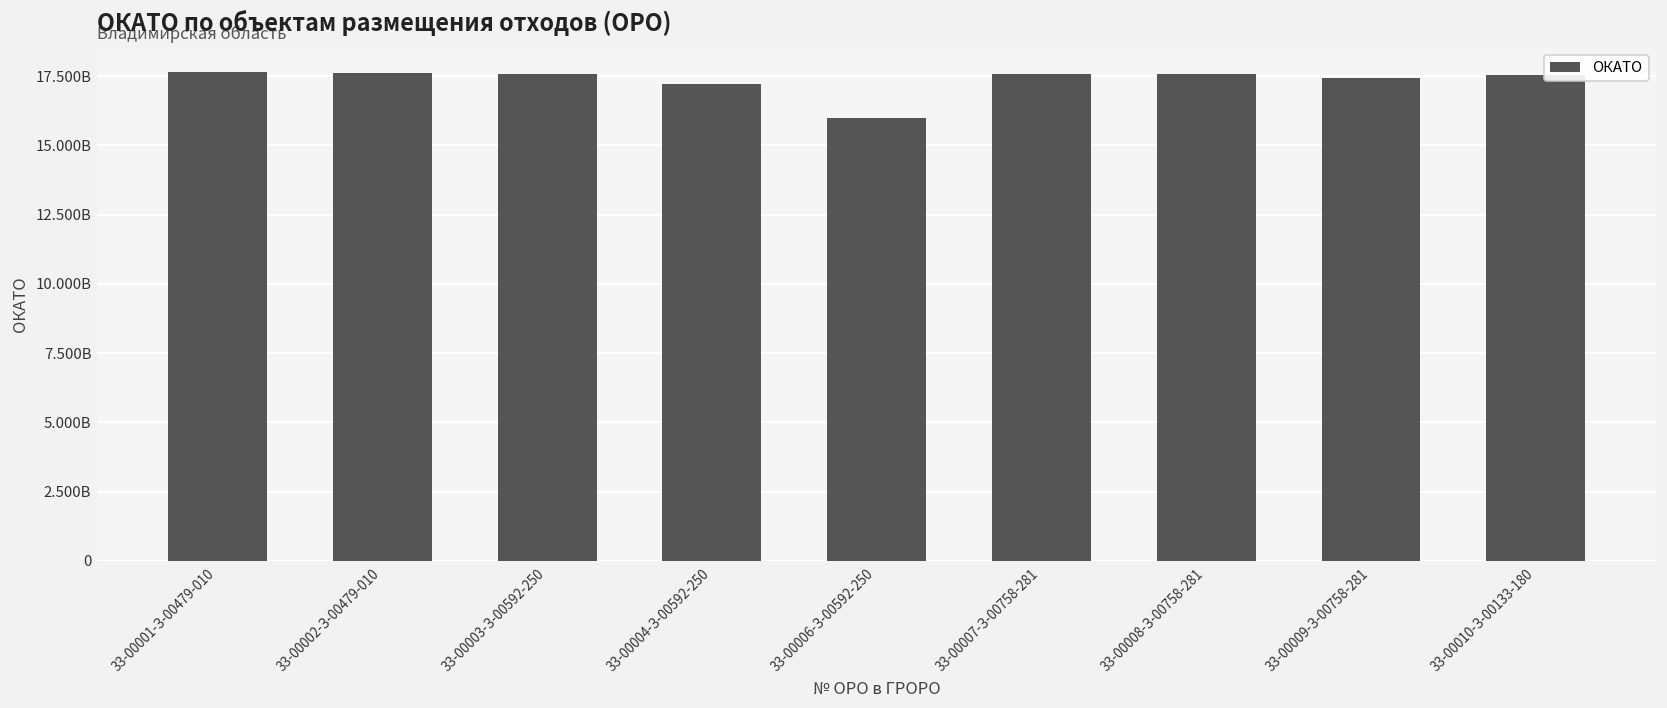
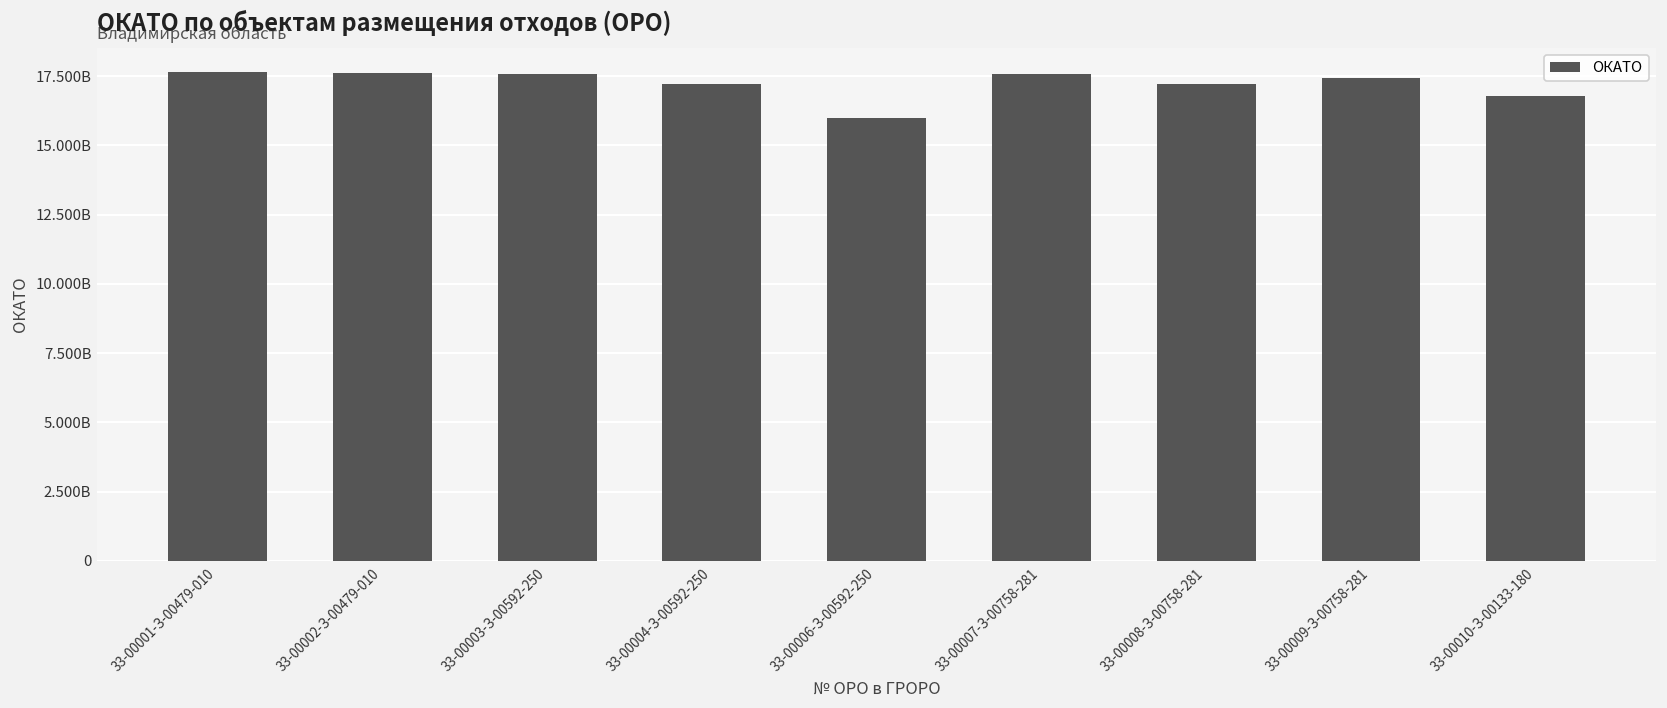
  {
    "33-00001-З-00479-010": 17600000000,
    "33-00002-З-00479-010": 17600000000,
    "33-00003-З-00592-250": 17600000000,
    "33-00004-З-00592-250": 17200000000,
    "33-00006-З-00592-250": 16000000000,
    "33-00007-З-00758-281": 17600000000,
-   "33-00008-З-00758-281": 17600000000,
+   "33-00008-З-00758-281": 17200000000,
    "33-00009-З-00758-281": 17400000000,
-   "33-00010-З-00133-180": 17500000000
+   "33-00010-З-00133-180": 16800000000
  }
